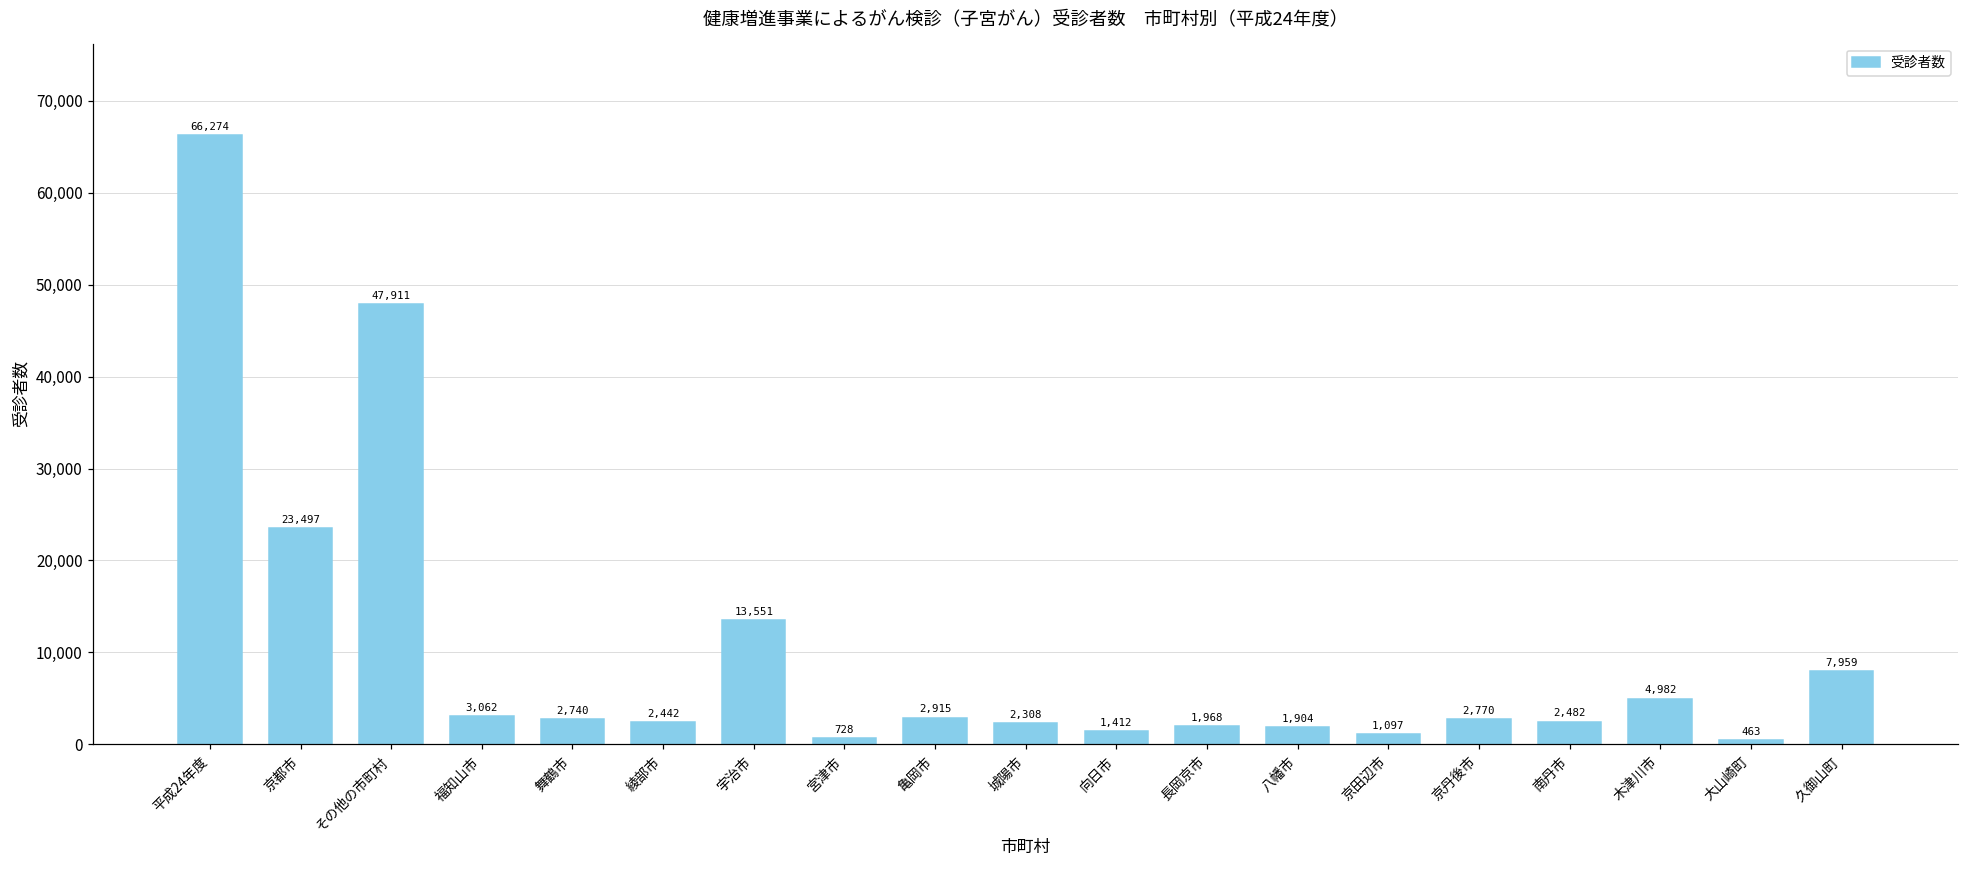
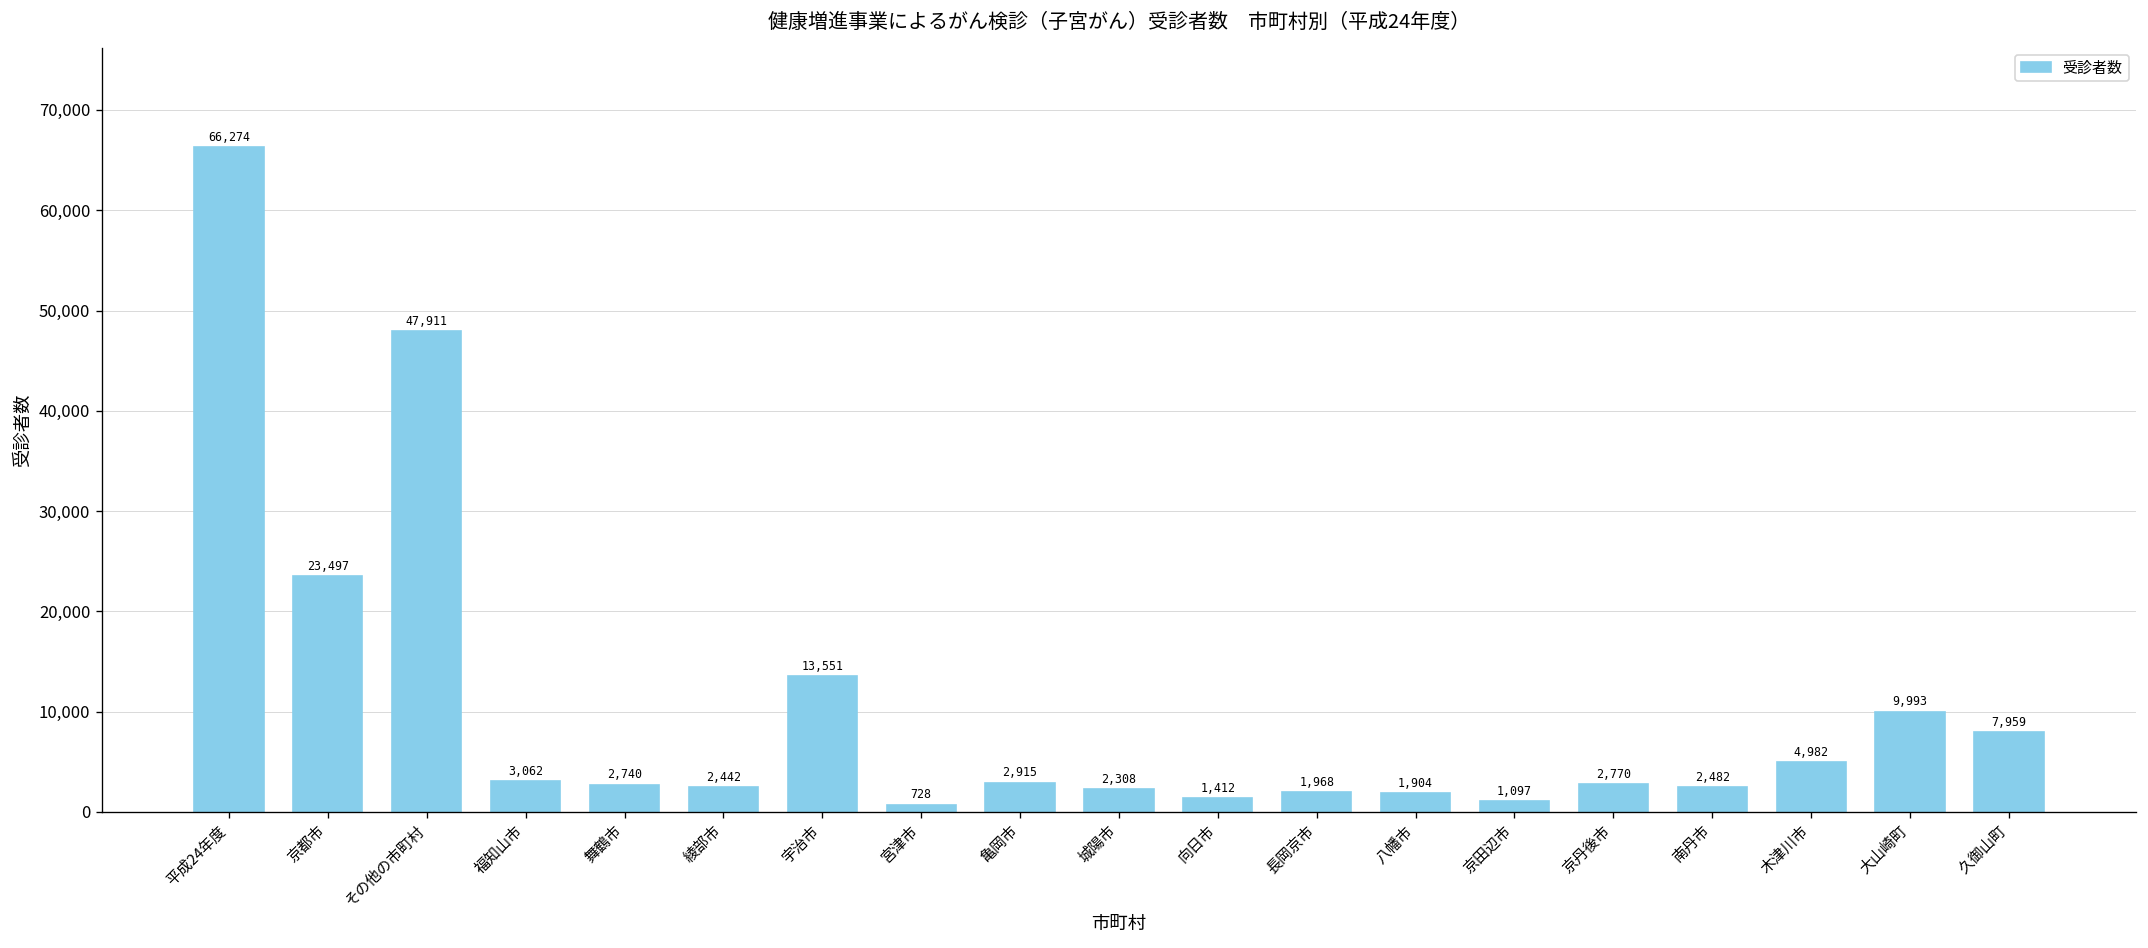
  {
    "平成24年度": "66,274",
    "京都市": "23,497",
    "その他の市町村": "47,911",
    "福知山市": "3,062",
    "舞鶴市": "2,740",
    "綾部市": "2,442",
    "宇治市": "13,551",
    "宮津市": "728",
    "亀岡市": "2,915",
    "城陽市": "2,308",
    "向日市": "1,412",
    "長岡京市": "1,968",
    "八幡市": "1,904",
    "京田辺市": "1,097",
    "京丹後市": "2,770",
    "南丹市": "2,482",
    "木津川市": "4,982",
-   "大山崎町": "463",
+   "大山崎町": "9,993",
    "久御山町": "7,959"
  }
